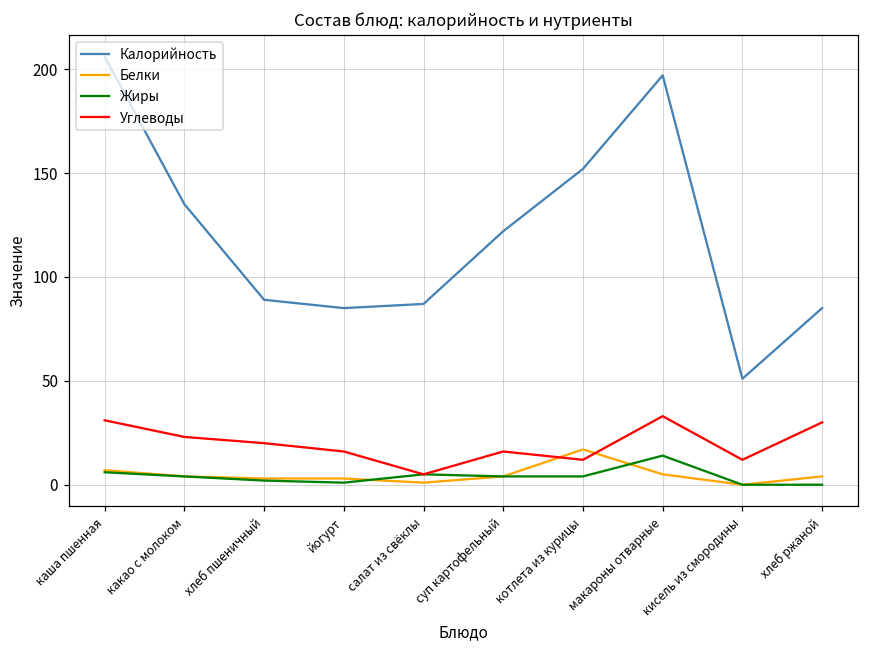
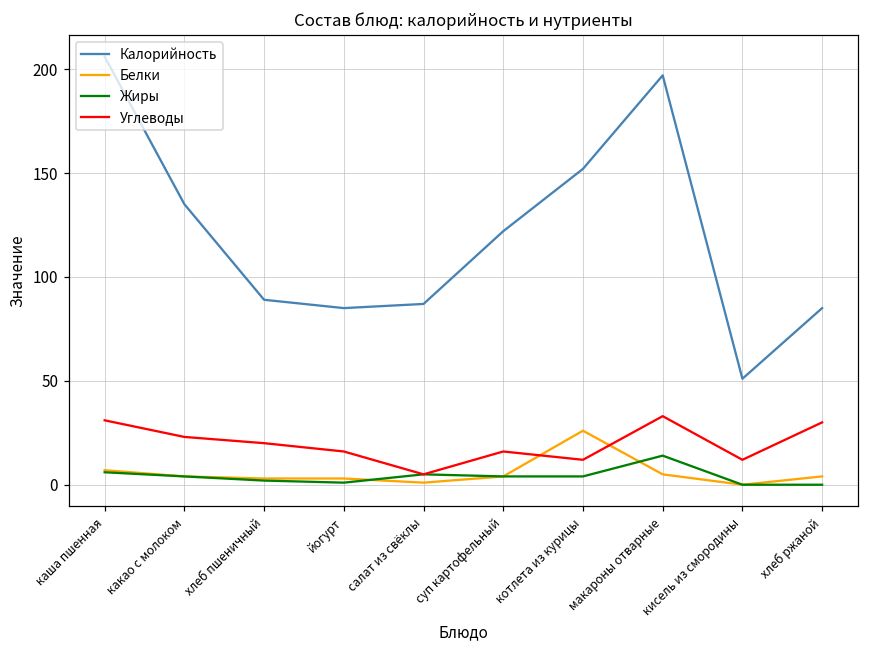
  {
    "Калорийность": {
      "какао с молоком": 135,
      "хлеб пшеничный": 89,
      "йогурт": 85,
      "салат из свёклы": 87,
      "суп картофельный": 122,
      "котлета из курицы": 152,
      "макароны отварные": 197,
      "кисель из смородины": 51,
      "хлеб ржаной": 85
    },
    "Белки": {
      "йогурт": 3,
      "салат из свёклы": 1,
-     "котлета из курицы": 17,
+     "котлета из курицы": 26,
      "макароны отварные": 5,
      "хлеб ржаной": 4
    },
    "Жиры": {
      "йогурт": 1,
      "котлета из курицы": 4,
      "макароны отварные": 14,
      "хлеб ржаной": 0
    },
    "Углеводы": {
      "каша пшенная": 31,
      "какао с молоком": 23,
      "хлеб пшеничный": 20,
      "йогурт": 16,
      "суп картофельный": 16,
      "котлета из курицы": 12,
      "макароны отварные": 33,
      "кисель из смородины": 12,
      "хлеб ржаной": 30
    }
  }
